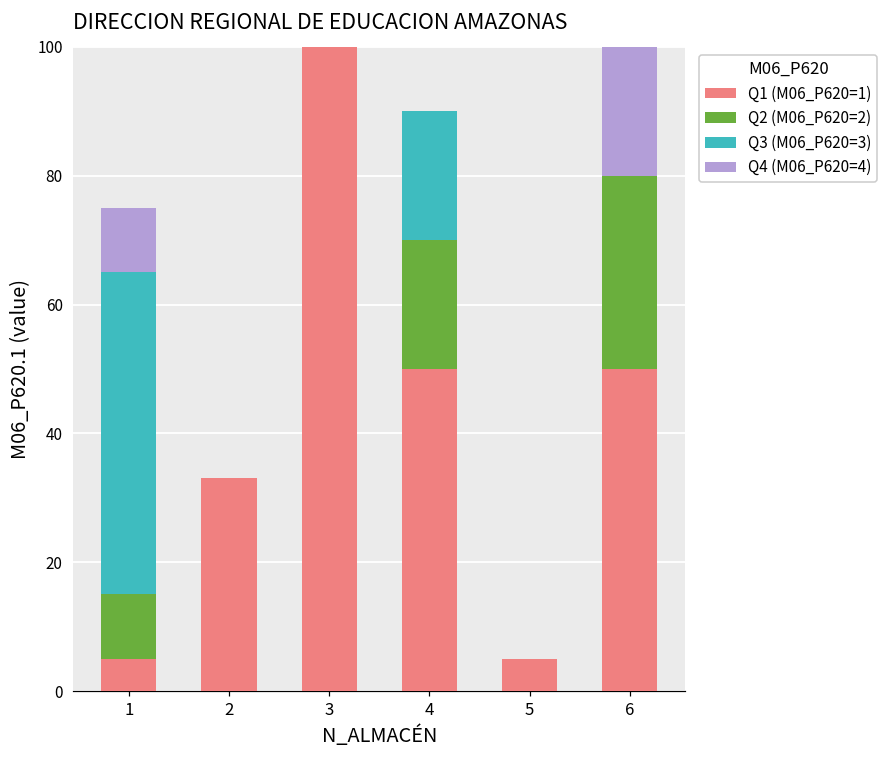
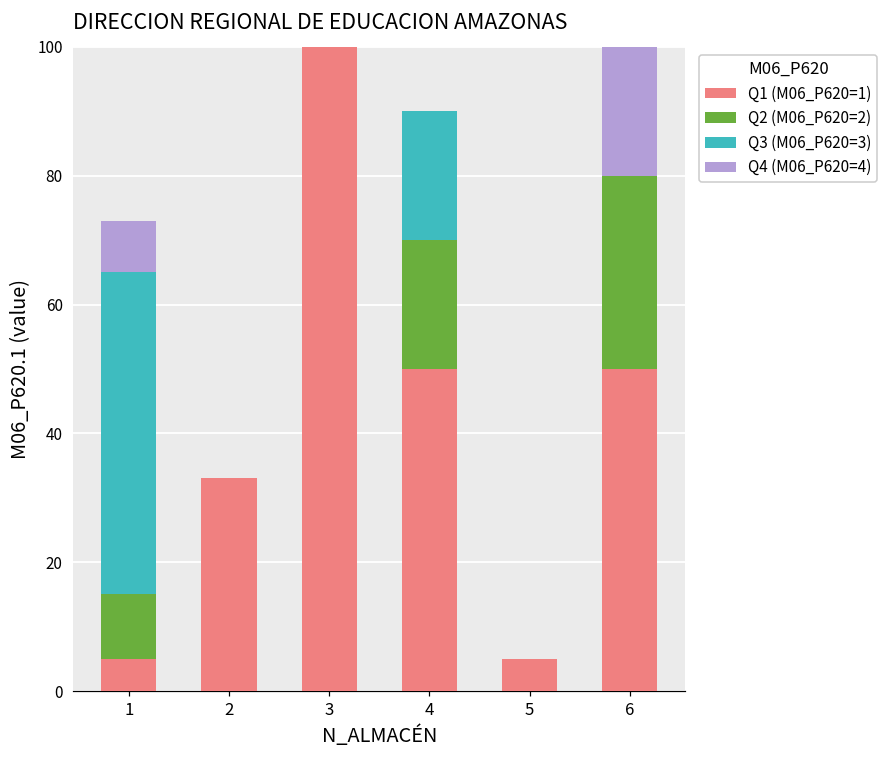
  {
    "Q1 (M06_P620=1)": {
      "1": 5,
      "2": 33,
      "3": 100,
      "4": 50,
      "5": 5,
      "6": 50
    },
    "Q2 (M06_P620=2)": {
      "1": 10,
      "2": 0,
      "3": 0,
      "4": 20,
      "5": 0,
      "6": 30
    },
    "Q3 (M06_P620=3)": {
      "1": 50,
      "2": 0,
      "3": 0,
      "4": 20,
      "5": 0,
      "6": 0
    },
    "Q4 (M06_P620=4)": {
-     "1": 10,
+     "1": 8,
      "2": 0,
      "3": 0,
      "4": 0,
      "5": 0,
      "6": 20
    }
  }
